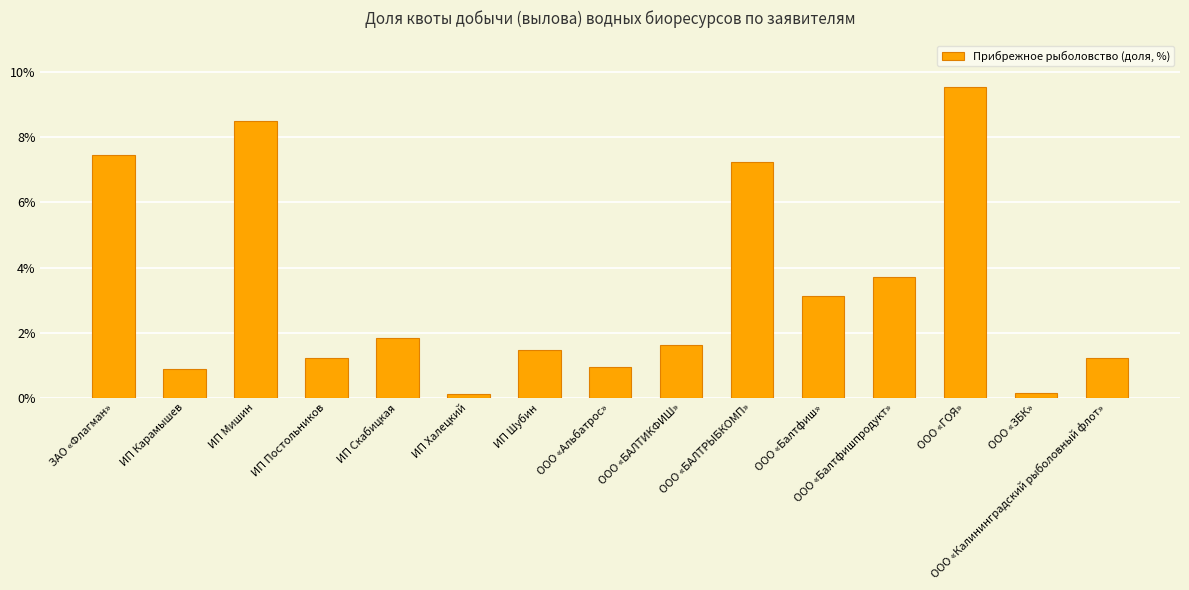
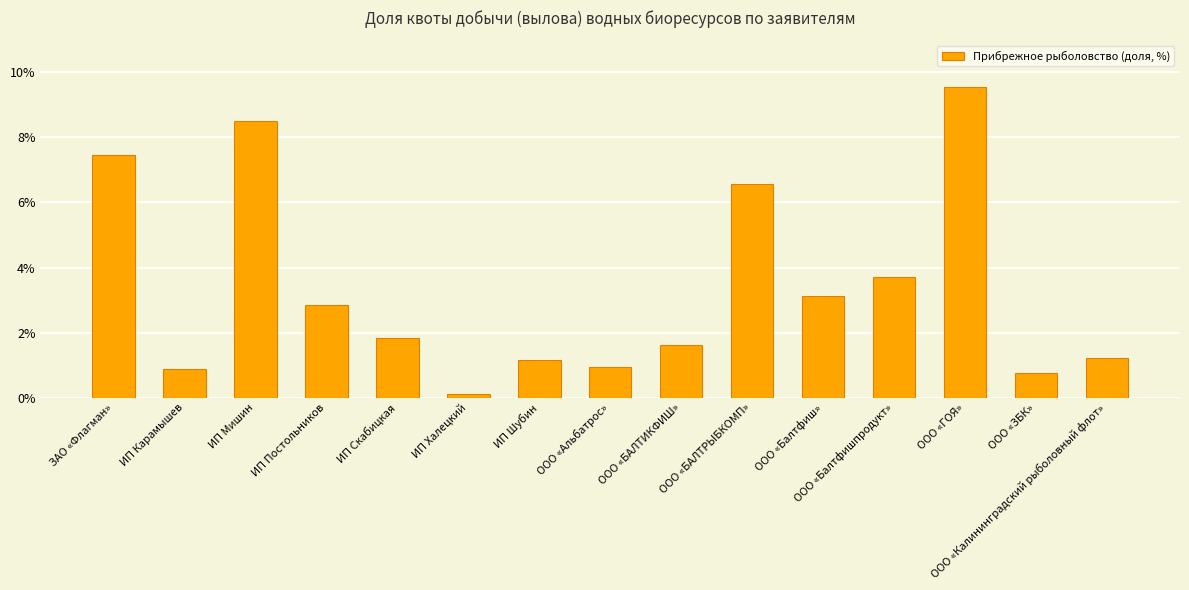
  {
    "ЗАО «Флагман»": "7.5%",
    "ИП Карамышев": "0.9%",
    "ИП Мишин": "8.5%",
-   "ИП Постольников": "1.2%",
+   "ИП Постольников": "2.8%",
    "ИП Скабицкая": "1.8%",
    "ИП Халецкий": "0.1%",
-   "ИП Шубин": "1.5%",
+   "ИП Шубин": "1.1%",
    "ООО «Альбатрос»": "0.9%",
    "ООО «БАЛТИКФИШ»": "1.6%",
-   "ООО «БАЛТРЫБКОМП»": "7.3%",
+   "ООО «БАЛТРЫБКОМП»": "6.6%",
    "ООО «Балтфиш»": "3.1%",
    "ООО «Балтфишпродукт»": "3.7%",
    "ООО «ГОЯ»": "9.6%",
-   "ООО «ЗБК»": "0.1%",
+   "ООО «ЗБК»": "0.7%",
    "ООО «Калининградский рыболовный флот»": "1.2%"
  }
